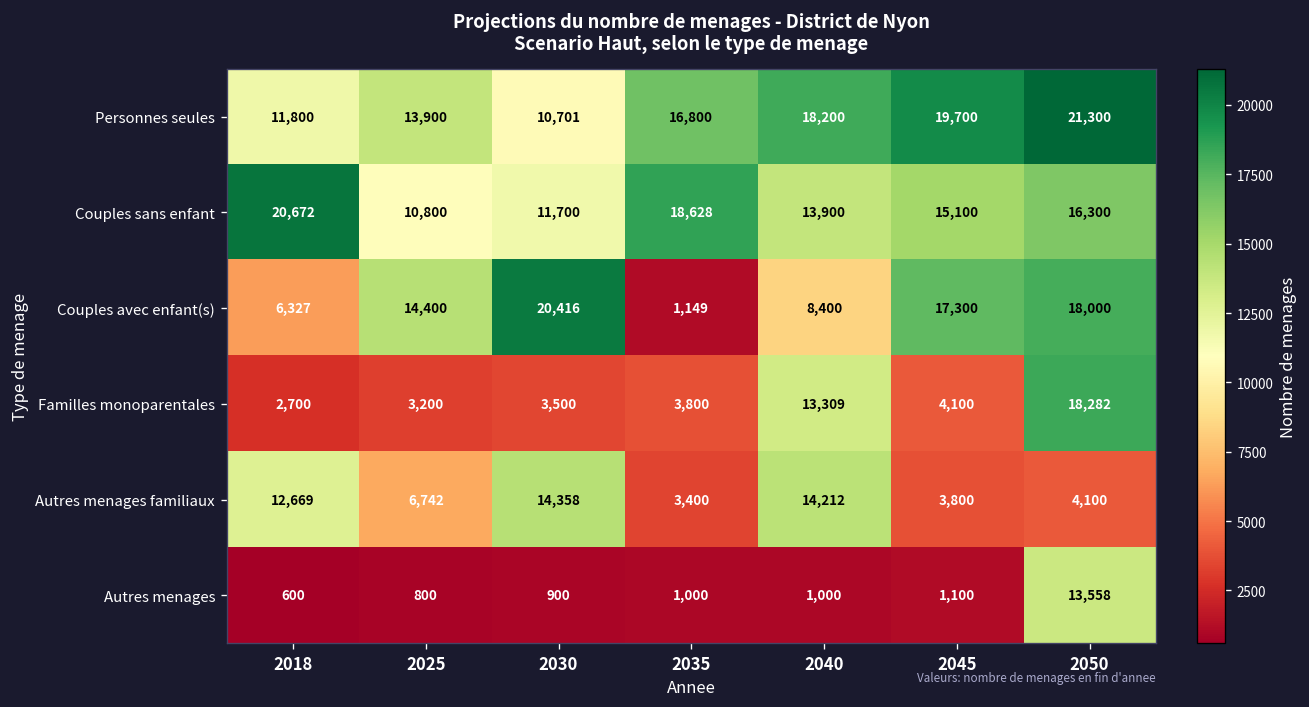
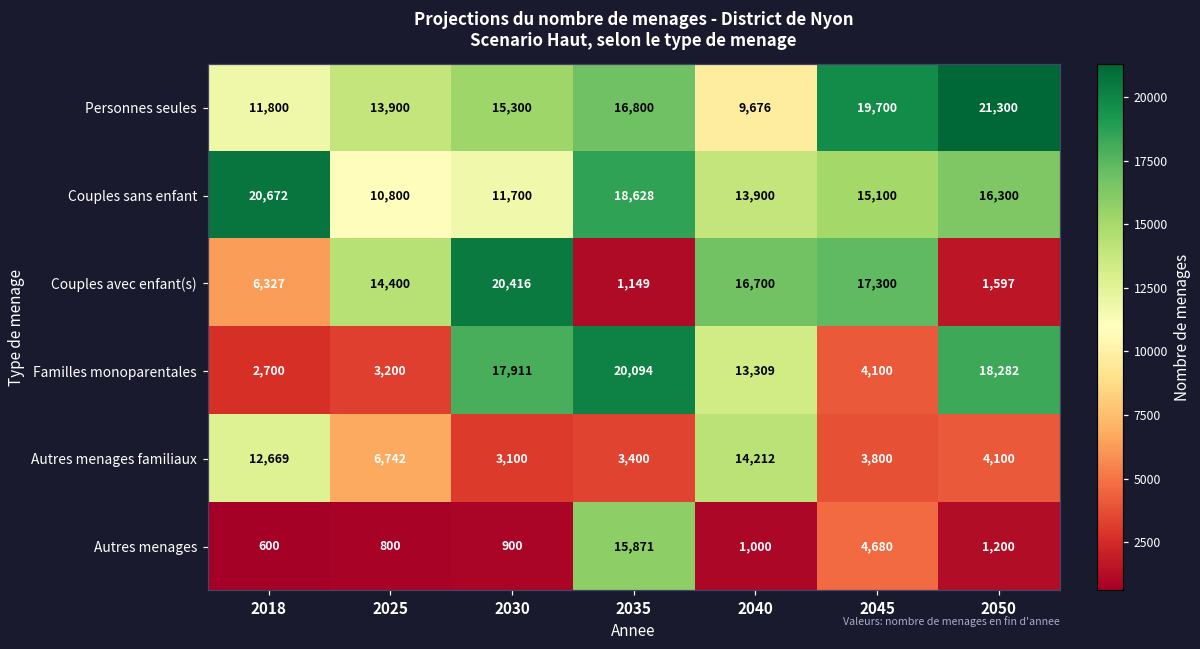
  {
    "Personnes seules": {
      "2018": "11,800",
      "2025": "13,900",
-     "2030": "10,701",
+     "2030": "15,300",
      "2035": "16,800",
-     "2040": "18,200",
+     "2040": "9,676",
      "2045": "19,700",
      "2050": "21,300"
    },
    "Couples sans enfant": {
      "2018": "20,672",
      "2025": "10,800",
      "2030": "11,700",
      "2035": "18,628",
      "2040": "13,900",
      "2045": "15,100",
      "2050": "16,300"
    },
    "Couples avec enfant(s)": {
      "2018": "6,327",
      "2025": "14,400",
      "2030": "20,416",
      "2035": "1,149",
-     "2040": "8,400",
+     "2040": "16,700",
      "2045": "17,300",
-     "2050": "18,000"
+     "2050": "1,597"
    },
    "Familles monoparentales": {
      "2018": "2,700",
      "2025": "3,200",
-     "2030": "3,500",
-     "2035": "3,800",
+     "2030": "17,911",
+     "2035": "20,094",
      "2040": "13,309",
      "2045": "4,100",
      "2050": "18,282"
    },
    "Autres menages familiaux": {
      "2018": "12,669",
      "2025": "6,742",
-     "2030": "14,358",
+     "2030": "3,100",
      "2035": "3,400",
      "2040": "14,212",
      "2045": "3,800",
      "2050": "4,100"
    },
    "Autres menages": {
      "2018": "600",
      "2025": "800",
      "2030": "900",
-     "2035": "1,000",
+     "2035": "15,871",
      "2040": "1,000",
-     "2045": "1,100",
-     "2050": "13,558"
+     "2045": "4,680",
+     "2050": "1,200"
    }
  }
